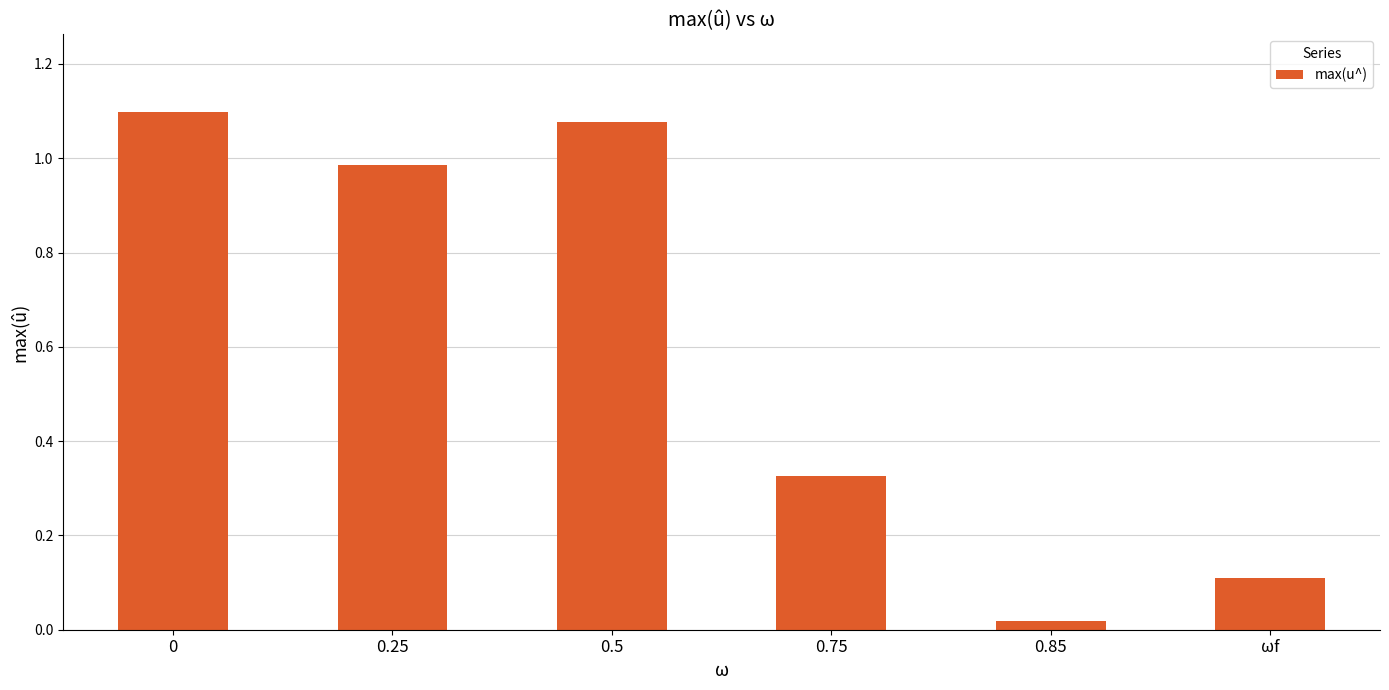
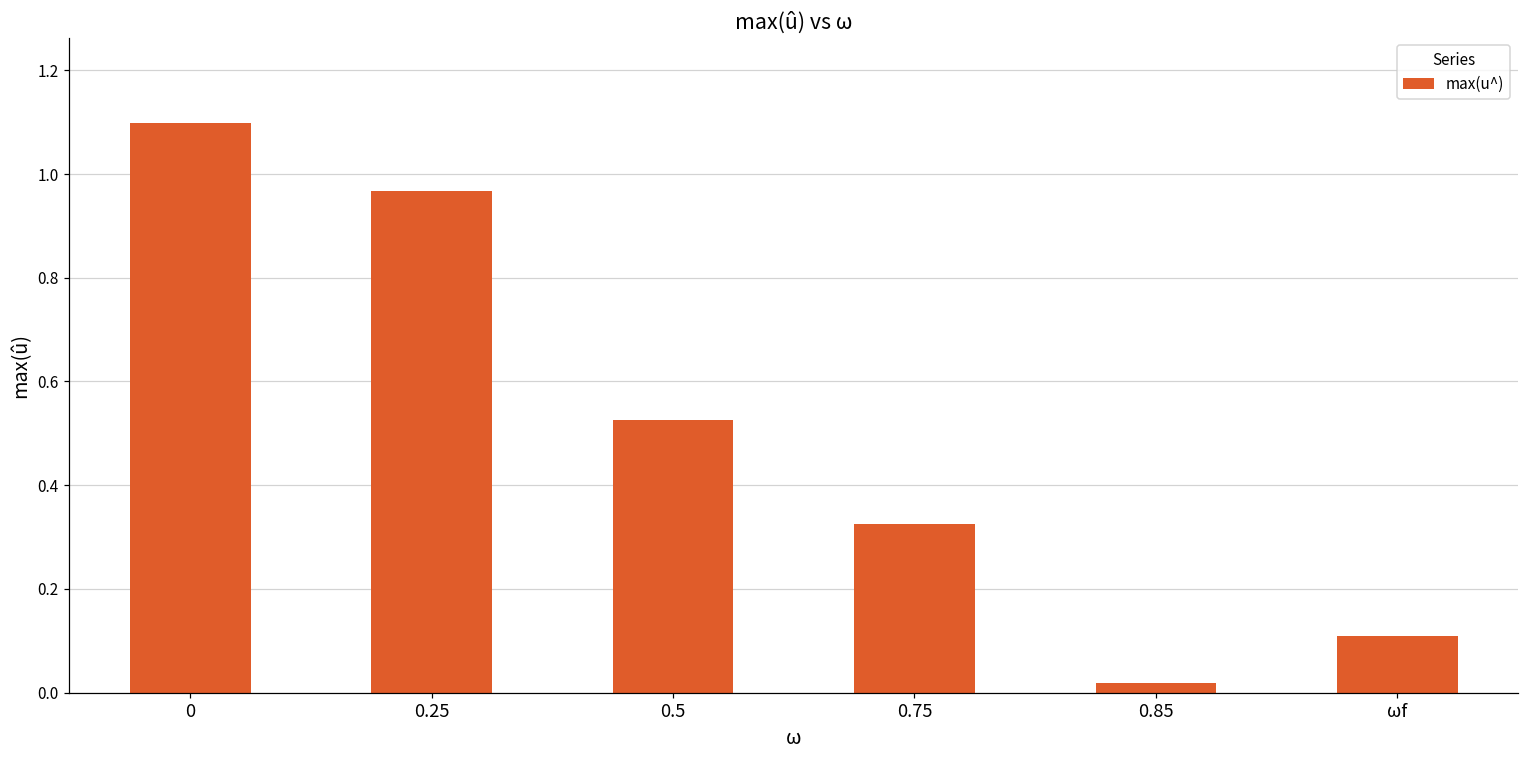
  {
    "0": 1.10,
-   "0.25": 0.99,
-   "0.5": 1.08,
+   "0.25": 0.97,
+   "0.5": 0.53,
    "0.75": 0.33,
    "0.85": 0.02,
    "ωf": 0.11
  }
